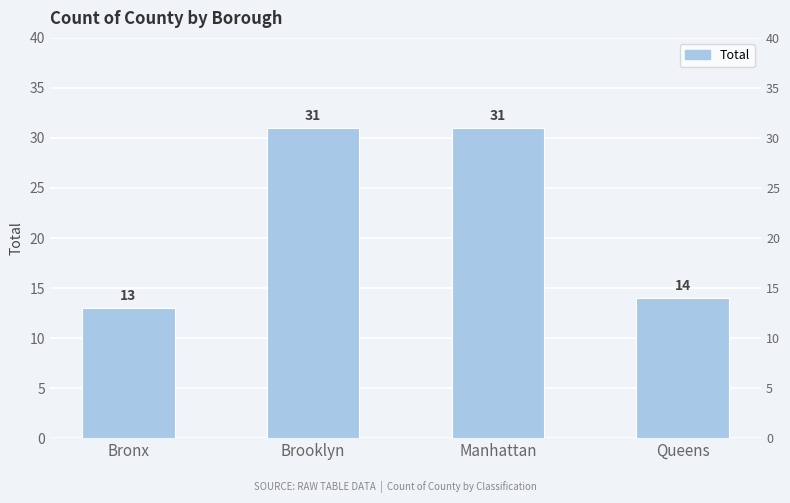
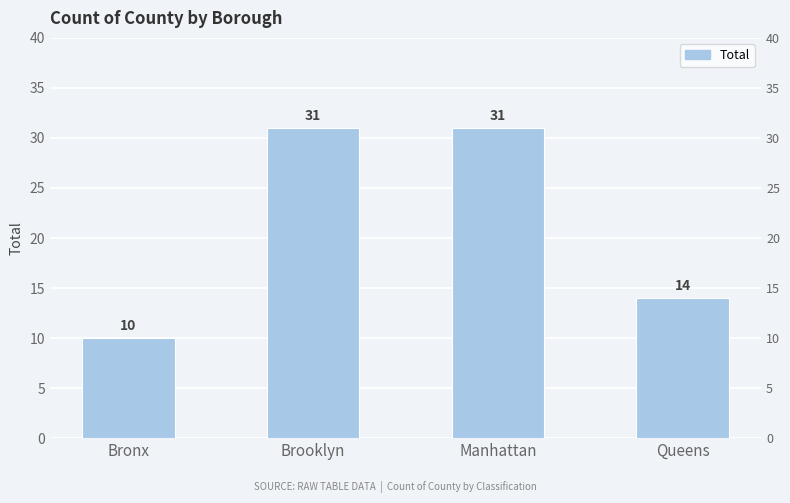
  {
-   "Bronx": 13,
+   "Bronx": 10,
    "Brooklyn": 31,
    "Manhattan": 31,
    "Queens": 14
  }
